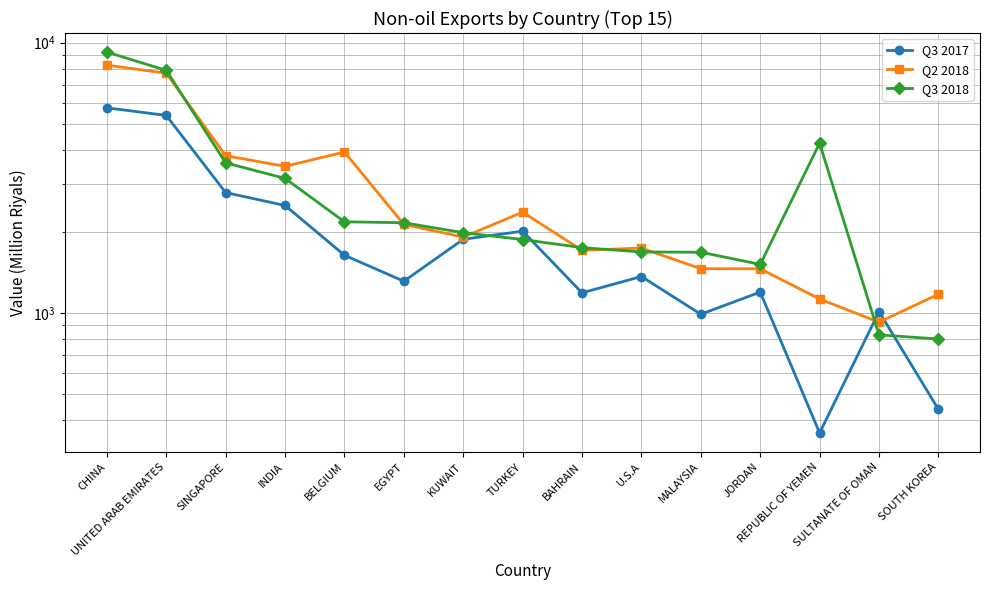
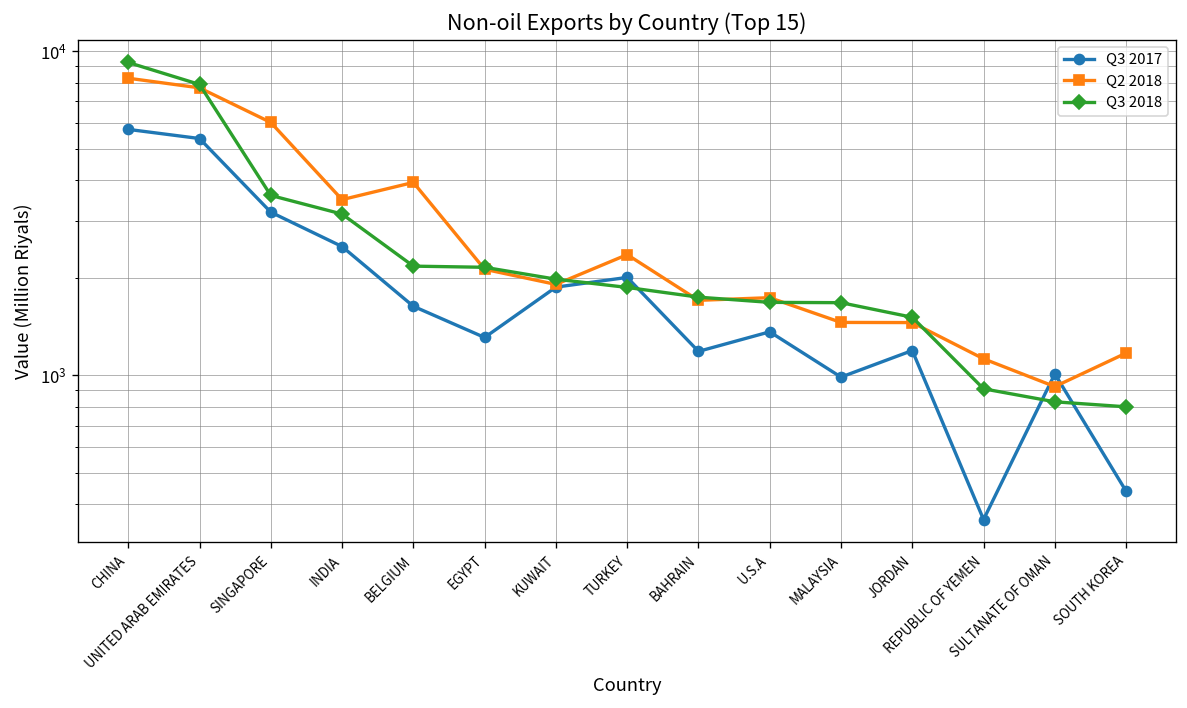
  {
    "Q3 2017": {
      "CHINA": 5700,
      "UNITED ARAB EMIRATES": 5400,
-     "SINGAPORE": 2800,
+     "SINGAPORE": 3200,
      "INDIA": 2500,
      "BELGIUM": 1600,
      "EGYPT": 1300,
      "TURKEY": 2000,
      "BAHRAIN": 1200,
      "U.S.A": 1400,
      "MALAYSIA": 990,
      "JORDAN": 1200,
      "REPUBLIC OF YEMEN": 360,
      "SULTANATE OF OMAN": 1010,
      "SOUTH KOREA": 440
    },
    "Q2 2018": {
      "CHINA": 8300,
      "UNITED ARAB EMIRATES": 7700,
-     "SINGAPORE": 3800,
+     "SINGAPORE": 6000,
      "INDIA": 3500,
      "BELGIUM": 3900,
      "TURKEY": 2400,
      "BAHRAIN": 1700,
      "U.S.A": 1700,
      "MALAYSIA": 1500,
      "JORDAN": 1500,
      "REPUBLIC OF YEMEN": 1130,
      "SULTANATE OF OMAN": 920,
      "SOUTH KOREA": 1170
    },
    "Q3 2018": {
      "CHINA": 9200,
      "UNITED ARAB EMIRATES": 7900,
      "SINGAPORE": 3600,
      "INDIA": 3100,
      "BELGIUM": 2200,
      "KUWAIT": 2000,
      "TURKEY": 1900,
      "BAHRAIN": 1700,
      "U.S.A": 1700,
      "MALAYSIA": 1700,
      "JORDAN": 1500,
-     "REPUBLIC OF YEMEN": 4200,
+     "REPUBLIC OF YEMEN": 910,
      "SULTANATE OF OMAN": 830,
      "SOUTH KOREA": 800
    }
  }
